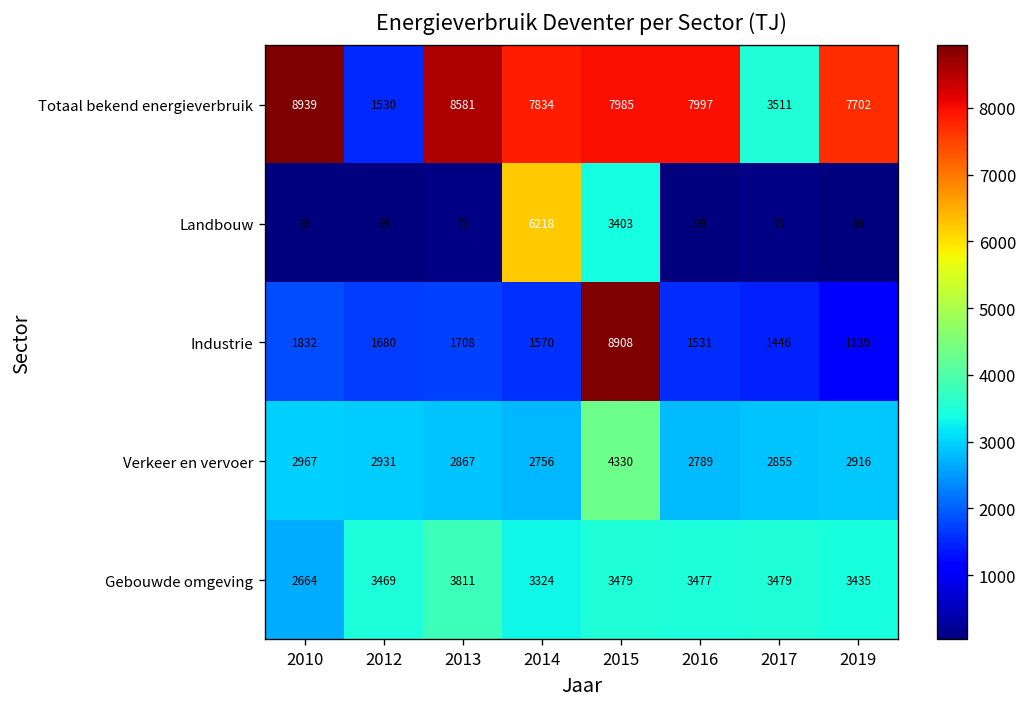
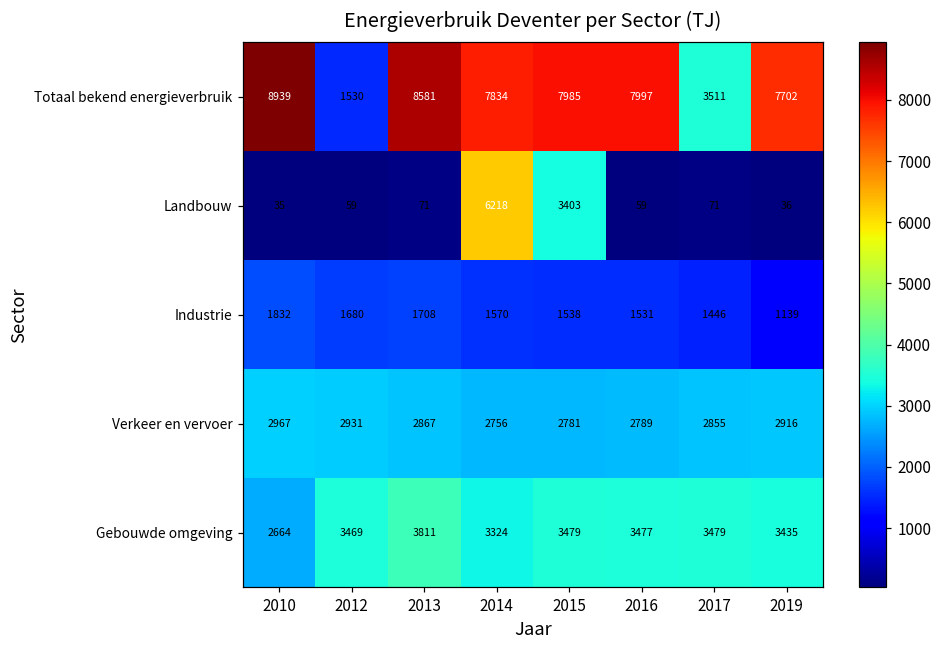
  {
    "Totaal bekend energieverbruik": {
      "2010": 8939,
      "2012": 1530,
      "2013": 8581,
      "2014": 7834,
      "2015": 7985,
      "2016": 7997,
      "2017": 3511,
      "2019": 7702
    },
    "Landbouw": {
      "2010": 35,
      "2012": 59,
      "2013": 71,
      "2014": 6218,
      "2015": 3403,
      "2016": 59,
      "2017": 71,
      "2019": 36
    },
    "Industrie": {
      "2010": 1832,
      "2012": 1680,
      "2013": 1708,
      "2014": 1570,
-     "2015": 8908,
+     "2015": 1538,
      "2016": 1531,
      "2017": 1446,
      "2019": 1139
    },
    "Verkeer en vervoer": {
      "2010": 2967,
      "2012": 2931,
      "2013": 2867,
      "2014": 2756,
-     "2015": 4330,
+     "2015": 2781,
      "2016": 2789,
      "2017": 2855,
      "2019": 2916
    },
    "Gebouwde omgeving": {
      "2010": 2664,
      "2012": 3469,
      "2013": 3811,
      "2014": 3324,
      "2015": 3479,
      "2016": 3477,
      "2017": 3479,
      "2019": 3435
    }
  }
